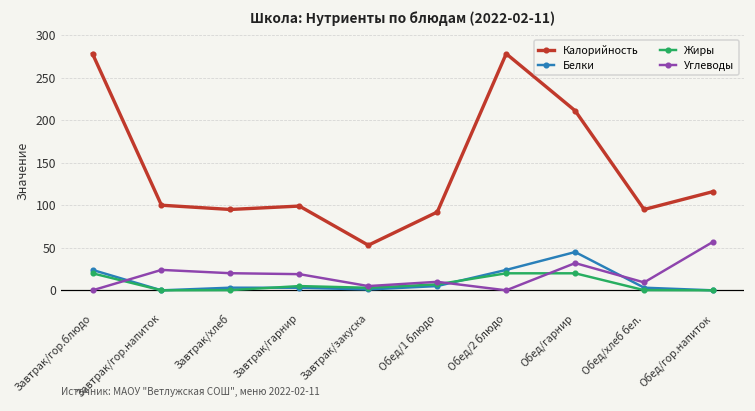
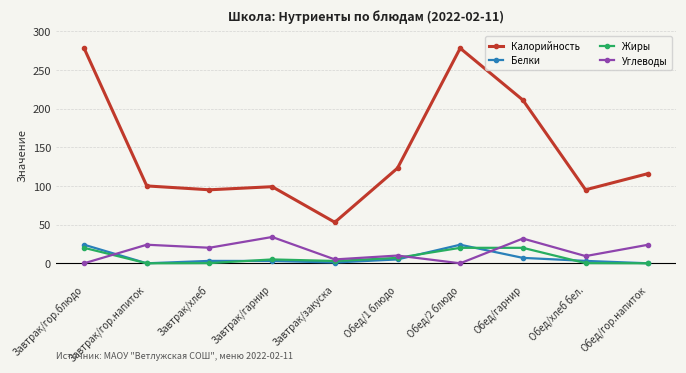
  {
    "Калорийность": {
      "Завтрак/гор.блюдо": 280,
      "Завтрак/гор.напиток": 100,
      "Завтрак/хлеб": 100,
      "Завтрак/гарнир": 100,
      "Завтрак/закуска": 50,
-     "Обед/1 блюдо": 90,
+     "Обед/1 блюдо": 120,
      "Обед/2 блюдо": 280,
      "Обед/гарнир": 210,
      "Обед/хлеб бел.": 100,
      "Обед/гор.напиток": 120
    },
    "Белки": {
      "Завтрак/гор.блюдо": 20,
      "Обед/2 блюдо": 20,
-     "Обед/гарнир": 50
+     "Обед/гарнир": 10
    },
    "Жиры": {
      "Завтрак/гор.блюдо": 20,
      "Обед/2 блюдо": 20,
      "Обед/гарнир": 20
    },
    "Углеводы": {
      "Завтрак/гор.блюдо": 0,
      "Завтрак/гор.напиток": 20,
      "Завтрак/хлеб": 20,
-     "Завтрак/гарнир": 20,
+     "Завтрак/гарнир": 30,
      "Обед/2 блюдо": 0,
      "Обед/гарнир": 30,
      "Обед/хлеб бел.": 10,
-     "Обед/гор.напиток": 60
+     "Обед/гор.напиток": 20
    }
  }
